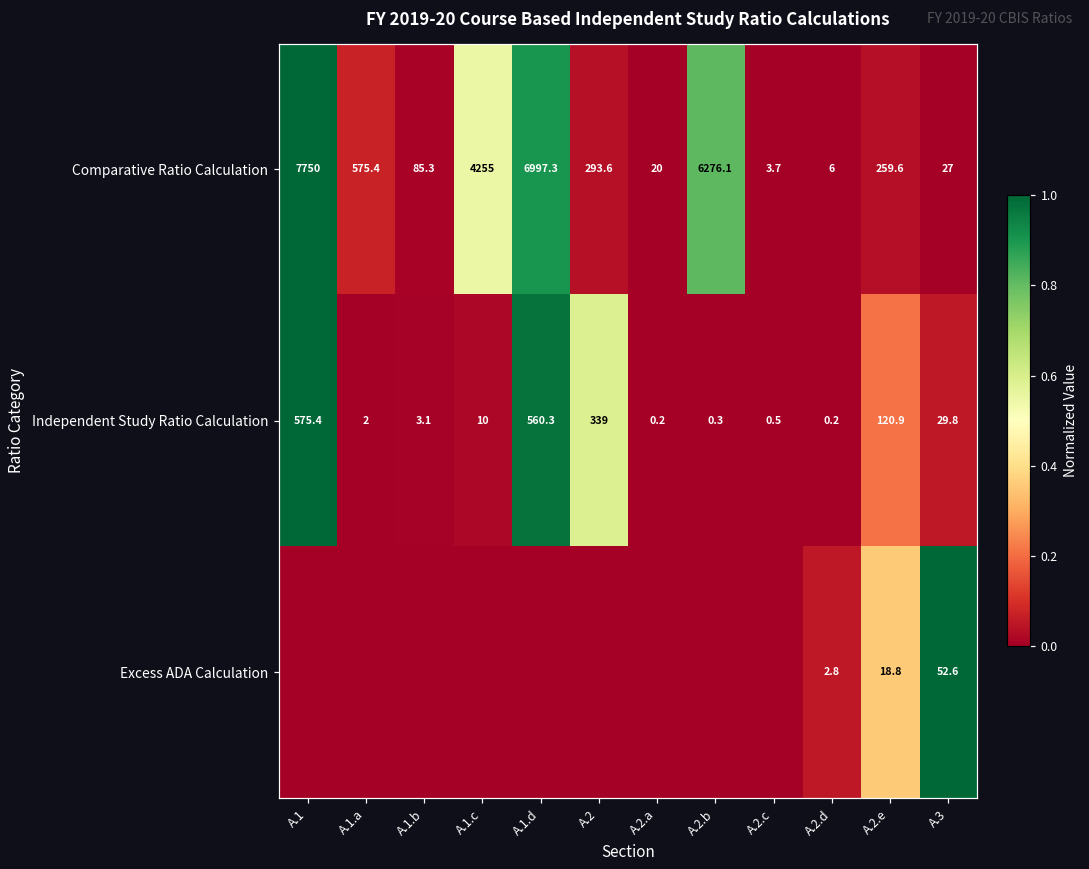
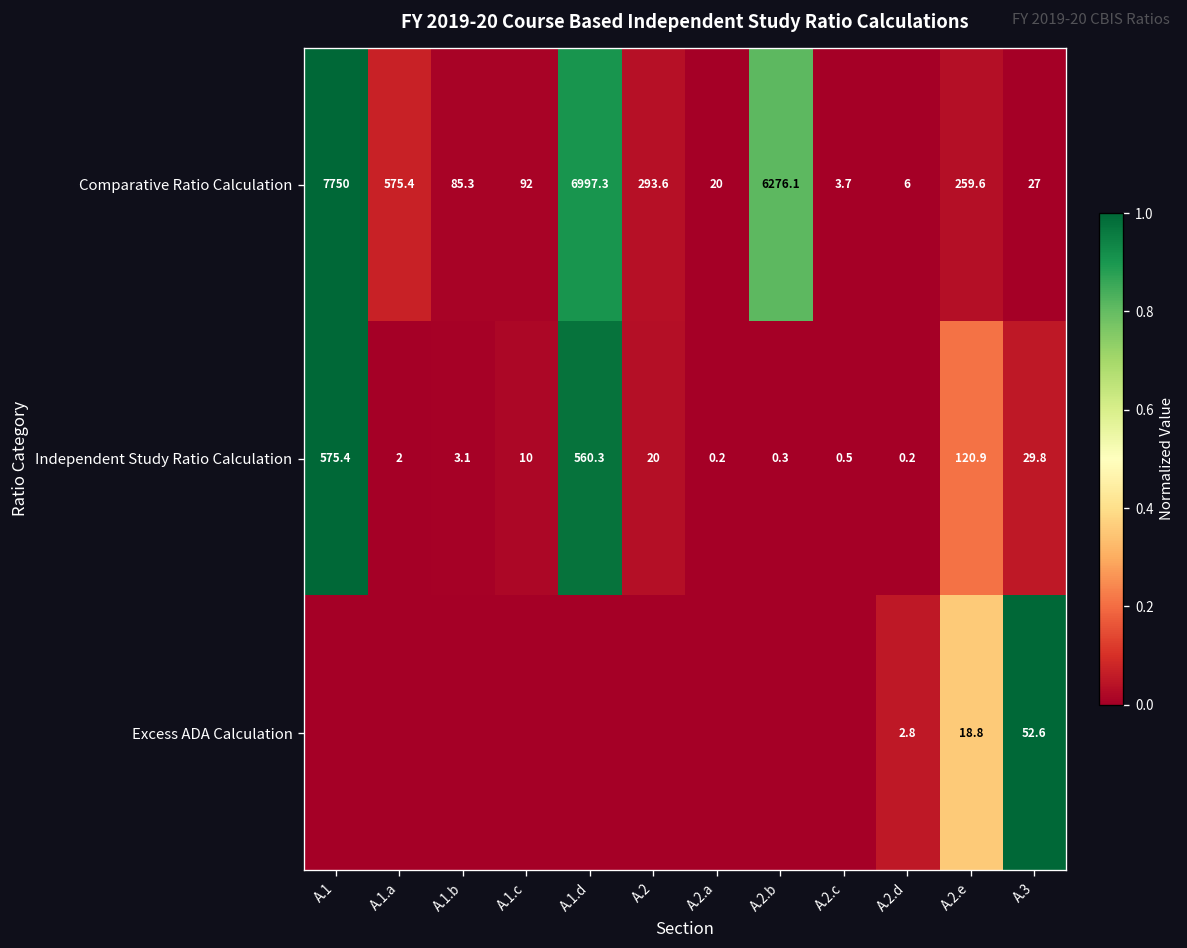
  {
    "Comparative Ratio Calculation": {
      "A.1": 7750,
      "A.1.a": 575.4,
      "A.1.b": 85.3,
-     "A.1.c": 4255,
+     "A.1.c": 92,
      "A.1.d": 6997.3,
      "A.2": 293.6,
      "A.2.a": 20,
      "A.2.b": 6276.1,
      "A.2.c": 3.7,
      "A.2.d": 6,
      "A.2.e": 259.6,
      "A.3": 27
    },
    "Independent Study Ratio Calculation": {
      "A.1": 575.4,
      "A.1.a": 2,
      "A.1.b": 3.1,
      "A.1.c": 10,
      "A.1.d": 560.3,
-     "A.2": 339,
+     "A.2": 20,
      "A.2.a": 0.2,
      "A.2.b": 0.3,
      "A.2.c": 0.5,
      "A.2.d": 0.2,
      "A.2.e": 120.9,
      "A.3": 29.8
    },
    "Excess ADA Calculation": {
      "A.2.d": 2.8,
      "A.2.e": 18.8,
      "A.3": 52.6
    }
  }
